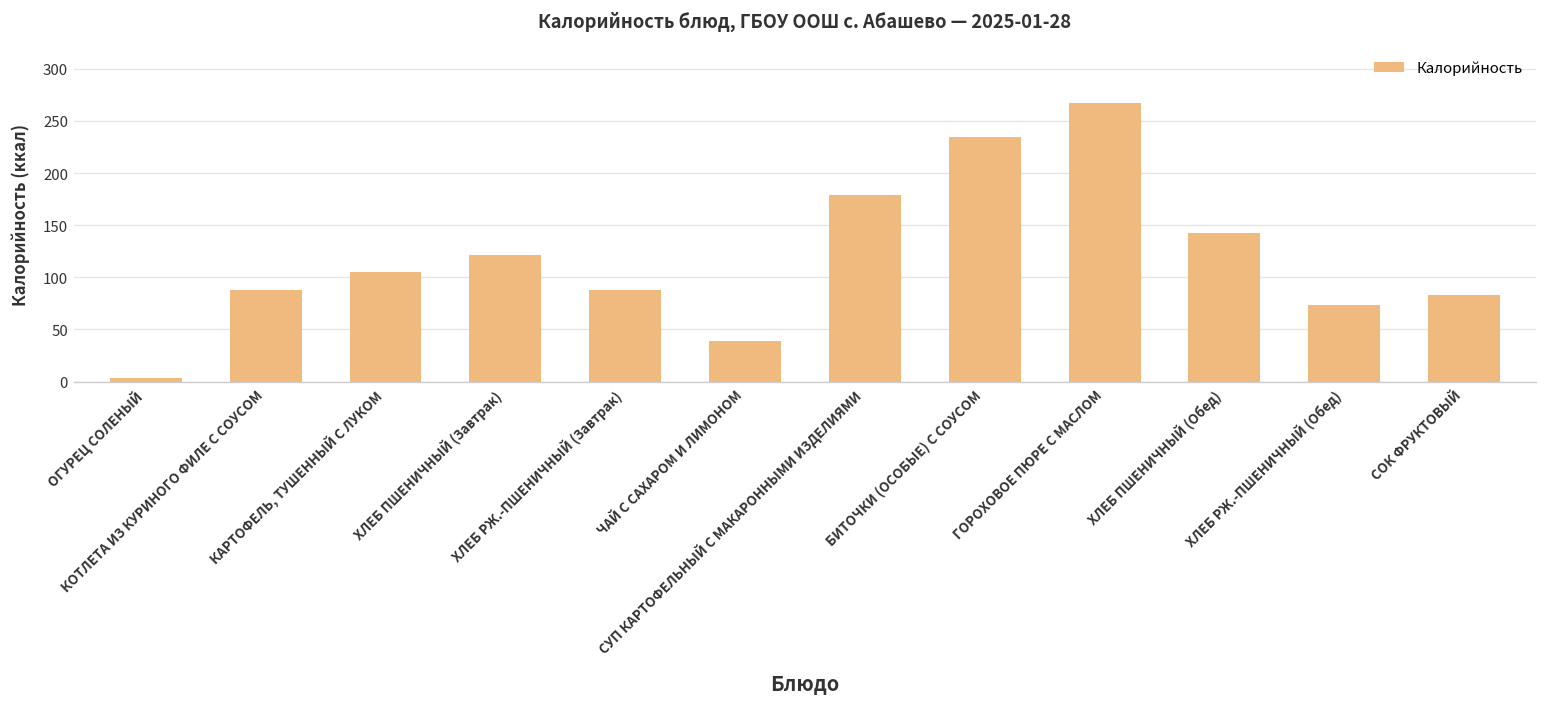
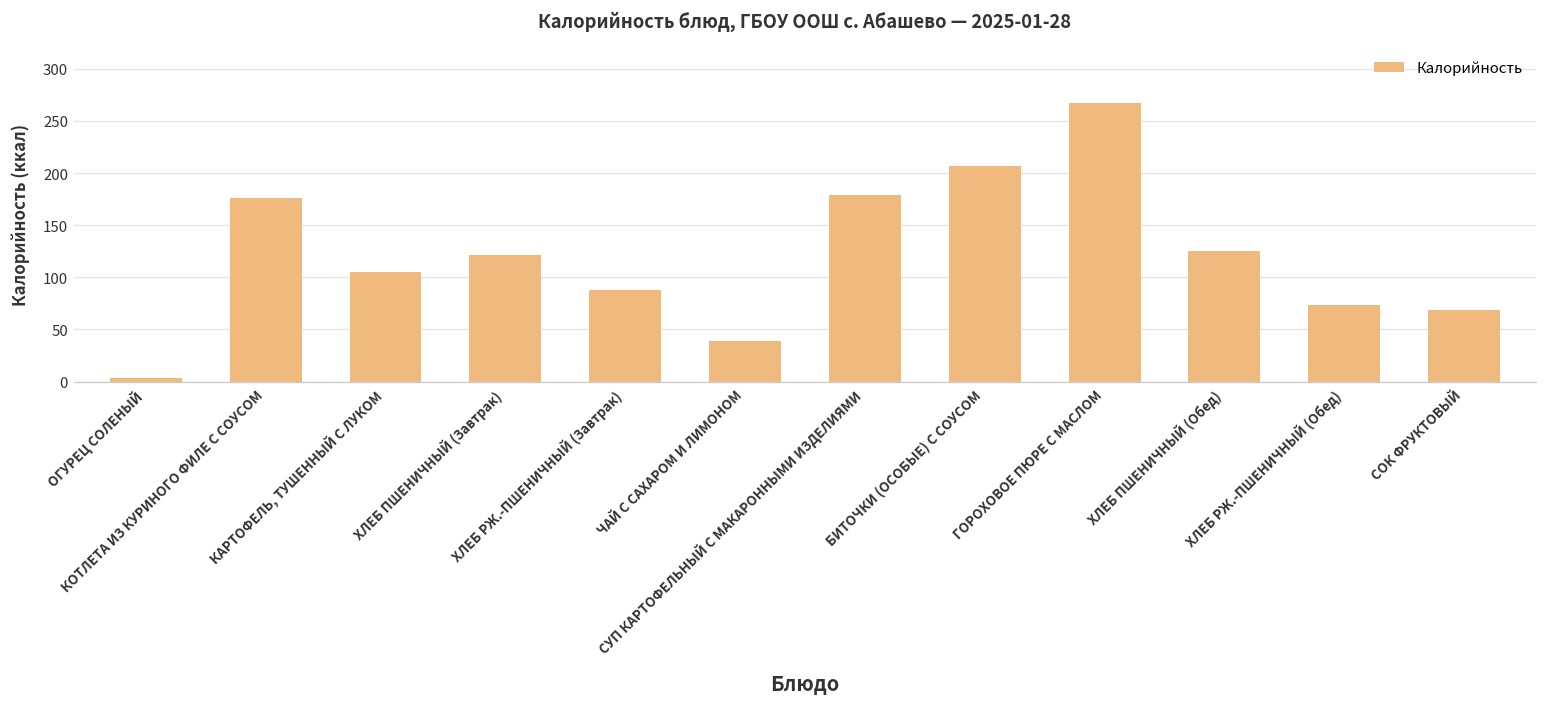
  {
    "ОГУРЕЦ СОЛЕНЫЙ": 0,
-   "КОТЛЕТА ИЗ КУРИНОГО ФИЛЕ С СОУСОМ": 90,
+   "КОТЛЕТА ИЗ КУРИНОГО ФИЛЕ С СОУСОМ": 180,
    "КАРТОФЕЛЬ, ТУШЕННЫЙ С ЛУКОМ": 100,
    "ХЛЕБ ПШЕНИЧНЫЙ (Завтрак)": 120,
    "ХЛЕБ РЖ.-ПШЕНИЧНЫЙ (Завтрак)": 90,
    "ЧАЙ С САХАРОМ И ЛИМОНОМ": 40,
    "СУП КАРТОФЕЛЬНЫЙ С МАКАРОННЫМИ ИЗДЕЛИЯМИ": 180,
-   "БИТОЧКИ (ОСОБЫЕ) С СОУСОМ": 230,
+   "БИТОЧКИ (ОСОБЫЕ) С СОУСОМ": 210,
    "ГОРОХОВОЕ ПЮРЕ С МАСЛОМ": 270,
-   "ХЛЕБ ПШЕНИЧНЫЙ (Обед)": 140,
+   "ХЛЕБ ПШЕНИЧНЫЙ (Обед)": 130,
    "ХЛЕБ РЖ.-ПШЕНИЧНЫЙ (Обед)": 70,
-   "СОК ФРУКТОВЫЙ": 80
+   "СОК ФРУКТОВЫЙ": 70
  }
